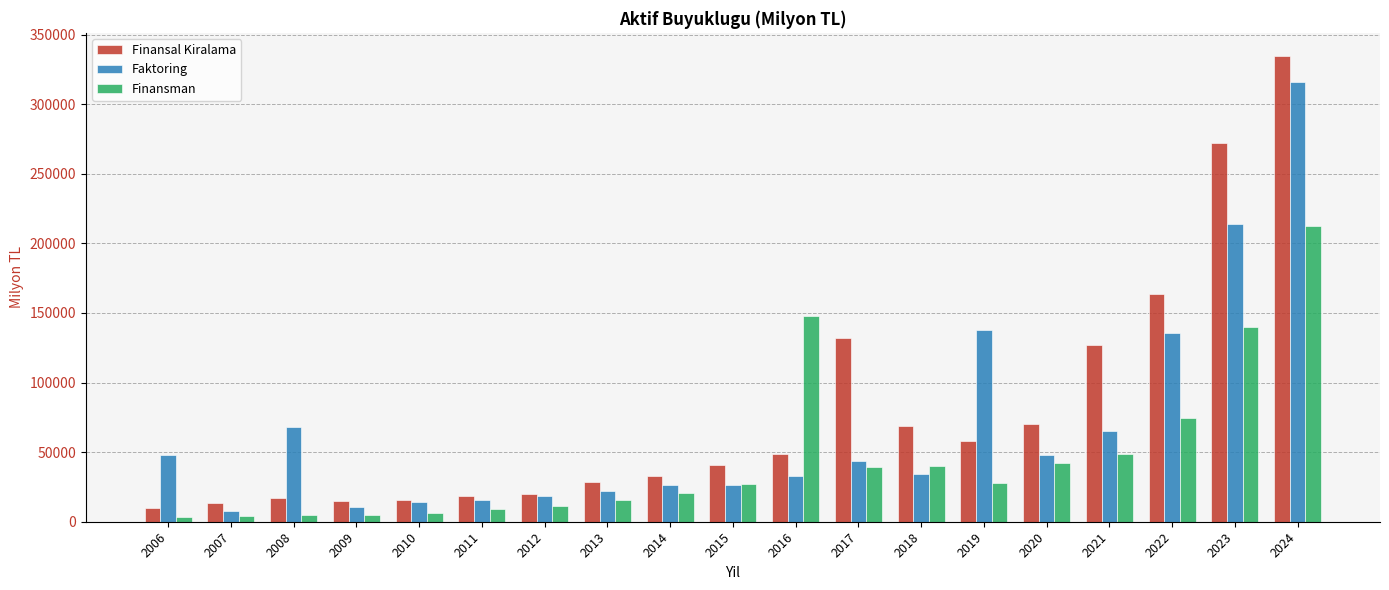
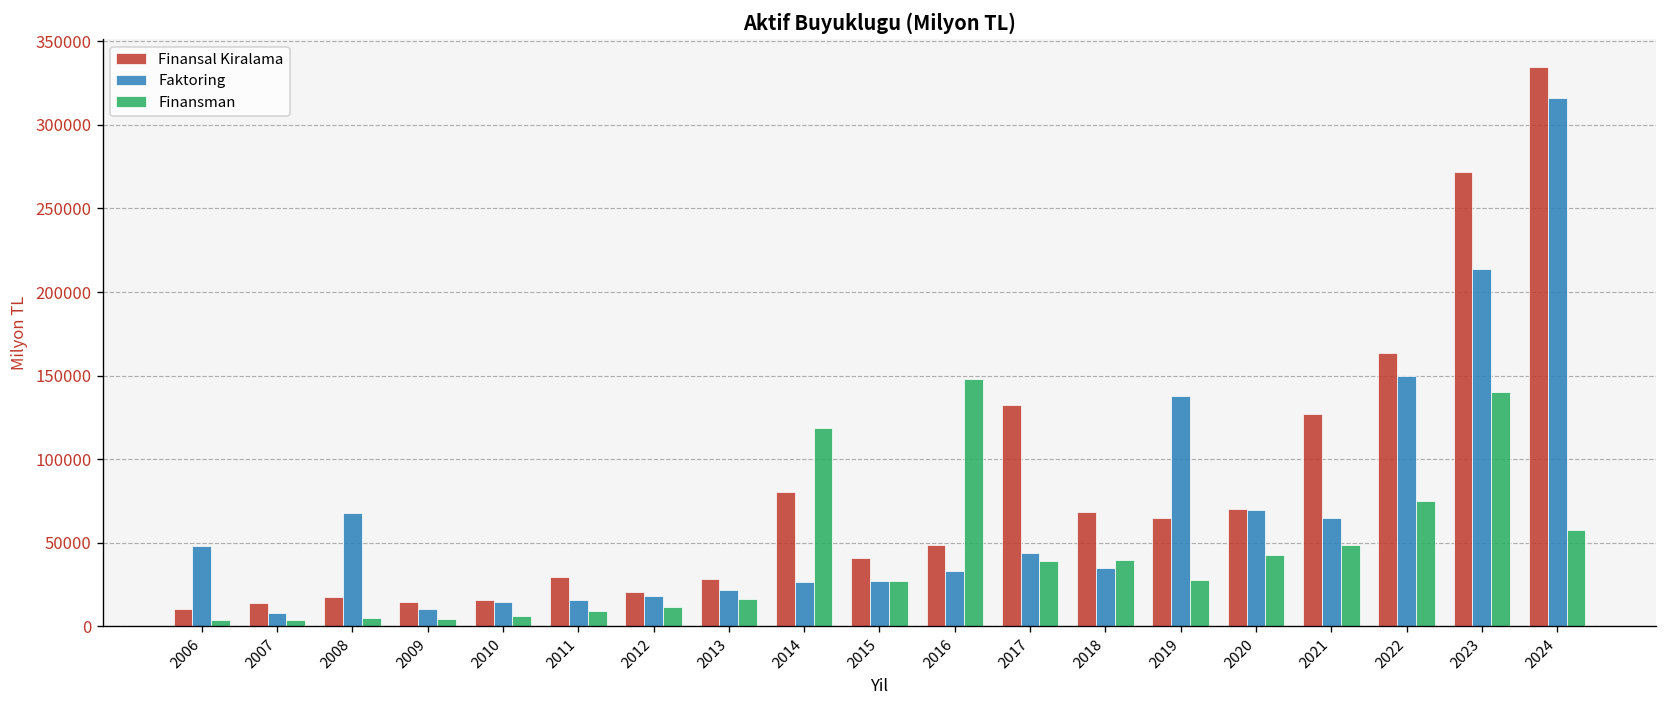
  {
    "Finansal Kiralama": {
      "2006": 10000,
      "2007": 14000,
      "2008": 17000,
      "2009": 15000,
      "2010": 16000,
-     "2011": 19000,
+     "2011": 29000,
      "2012": 20000,
      "2013": 28000,
-     "2014": 33000,
+     "2014": 80000,
      "2015": 41000,
      "2016": 49000,
      "2017": 132000,
      "2018": 69000,
-     "2019": 58000,
+     "2019": 64000,
      "2020": 70000,
      "2021": 127000,
      "2022": 164000,
      "2023": 272000,
      "2024": 334000
    },
    "Faktoring": {
      "2006": 48000,
      "2007": 8000,
      "2008": 68000,
      "2009": 10000,
      "2010": 14000,
      "2011": 16000,
      "2012": 18000,
      "2013": 22000,
      "2014": 27000,
      "2015": 27000,
      "2016": 33000,
      "2017": 44000,
      "2018": 35000,
      "2019": 138000,
-     "2020": 48000,
+     "2020": 70000,
      "2021": 65000,
-     "2022": 136000,
+     "2022": 150000,
      "2023": 214000,
      "2024": 316000
    },
    "Finansman": {
      "2006": 3000,
      "2007": 4000,
      "2008": 5000,
      "2009": 4000,
      "2010": 6000,
      "2011": 9000,
      "2012": 12000,
      "2013": 16000,
-     "2014": 20000,
+     "2014": 119000,
      "2015": 27000,
      "2016": 148000,
      "2017": 39000,
      "2018": 40000,
      "2019": 28000,
      "2020": 42000,
      "2021": 49000,
      "2022": 75000,
      "2023": 140000,
-     "2024": 213000
+     "2024": 57000
    }
  }
